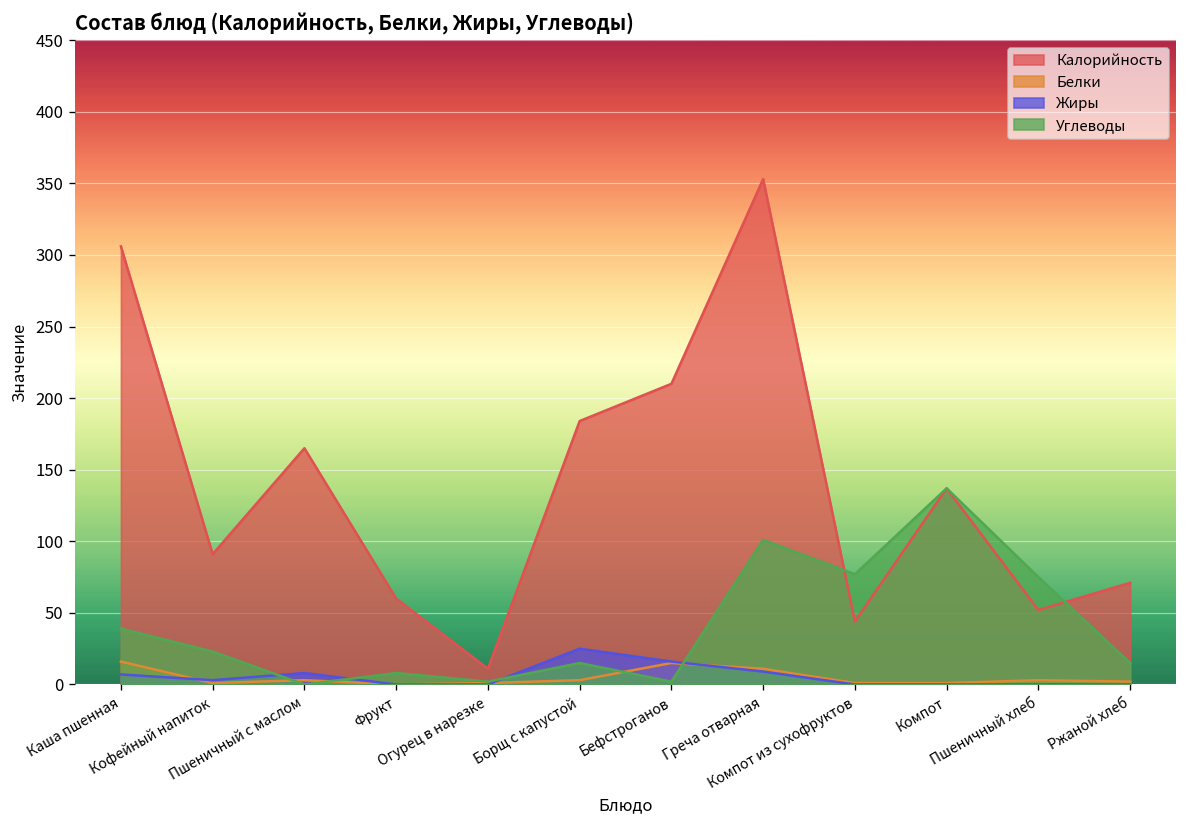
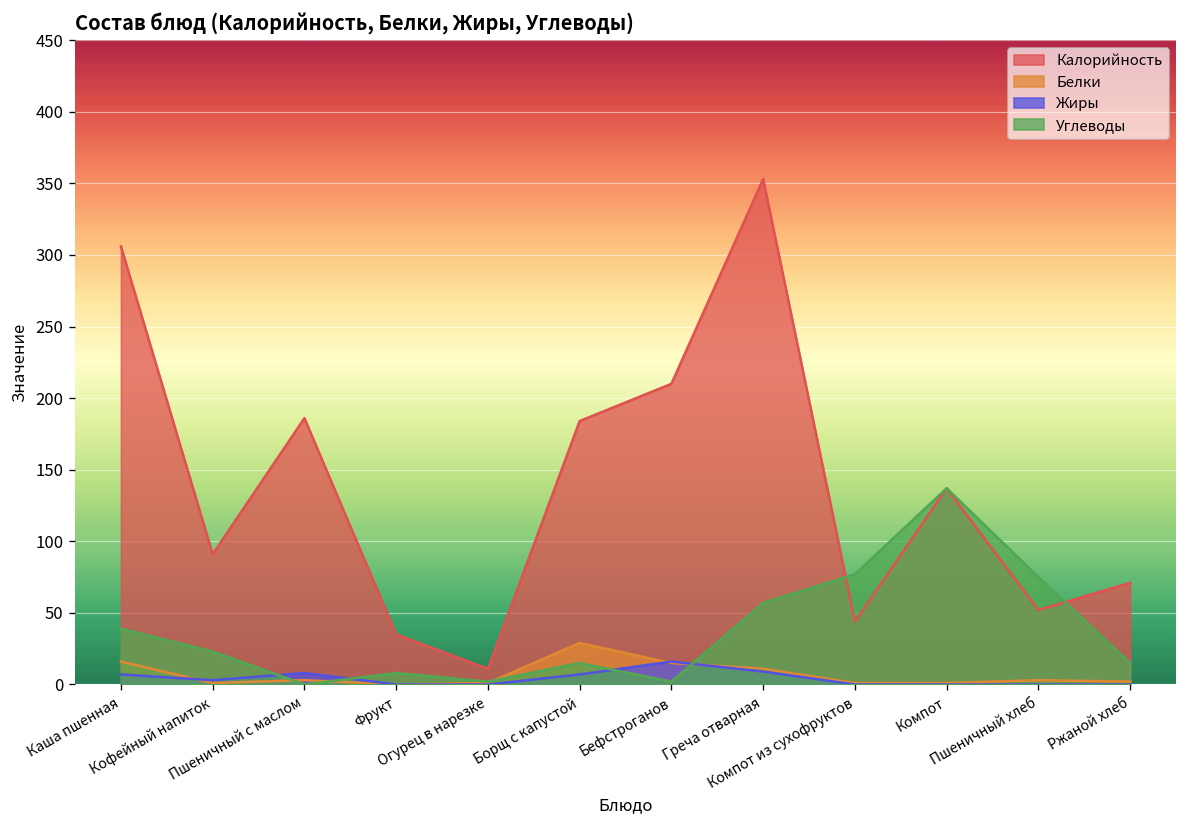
  {
    "Калорийность": {
      "Каша пшенная": 306,
      "Кофейный напиток": 91,
-     "Пшеничный с маслом": 165,
-     "Фрукт": 60,
+     "Пшеничный с маслом": 186,
+     "Фрукт": 35,
      "Огурец в нарезке": 11,
      "Борщ с капустой": 184,
      "Бефстроганов": 210,
      "Греча отварная": 353,
      "Компот из сухофруктов": 44,
      "Пшеничный хлеб": 52,
      "Ржаной хлеб": 71
    },
    "Белки": {
      "Каша пшенная": 16,
      "Пшеничный с маслом": 3,
-     "Борщ с капустой": 3,
+     "Борщ с капустой": 29,
      "Пшеничный хлеб": 3
    },
    "Жиры": {
      "Каша пшенная": 7,
      "Пшеничный с маслом": 8,
-     "Борщ с капустой": 25,
+     "Борщ с капустой": 7,
      "Пшеничный хлеб": 0
    },
    "Углеводы": {
      "Каша пшенная": 39,
      "Кофейный напиток": 23,
      "Пшеничный с маслом": 0,
      "Фрукт": 8,
      "Борщ с капустой": 15,
      "Бефстроганов": 2,
-     "Греча отварная": 101,
+     "Греча отварная": 57,
      "Компот из сухофруктов": 77,
      "Пшеничный хлеб": 75,
      "Ржаной хлеб": 15
    }
  }
